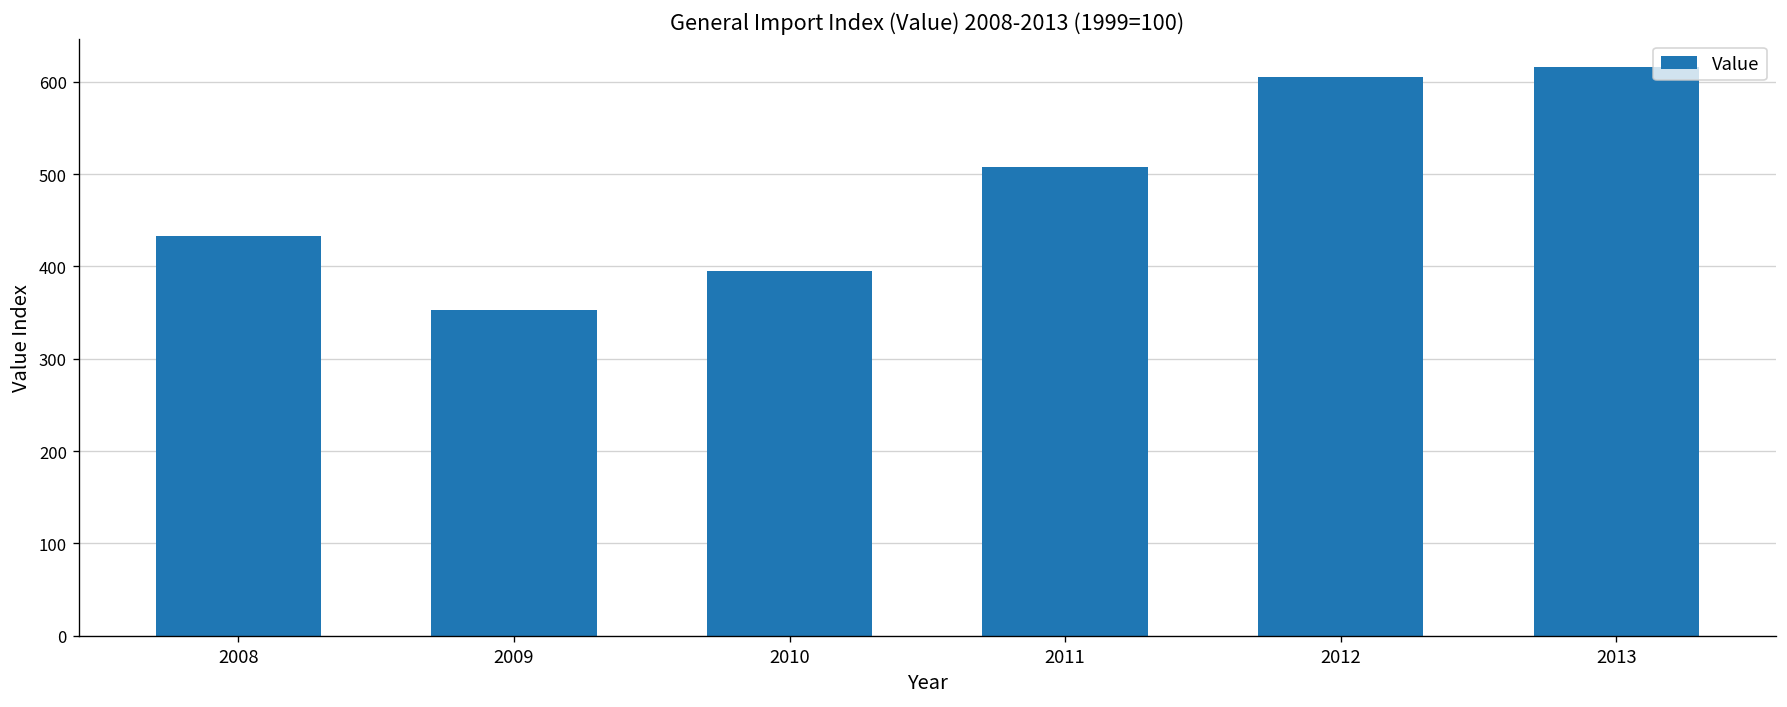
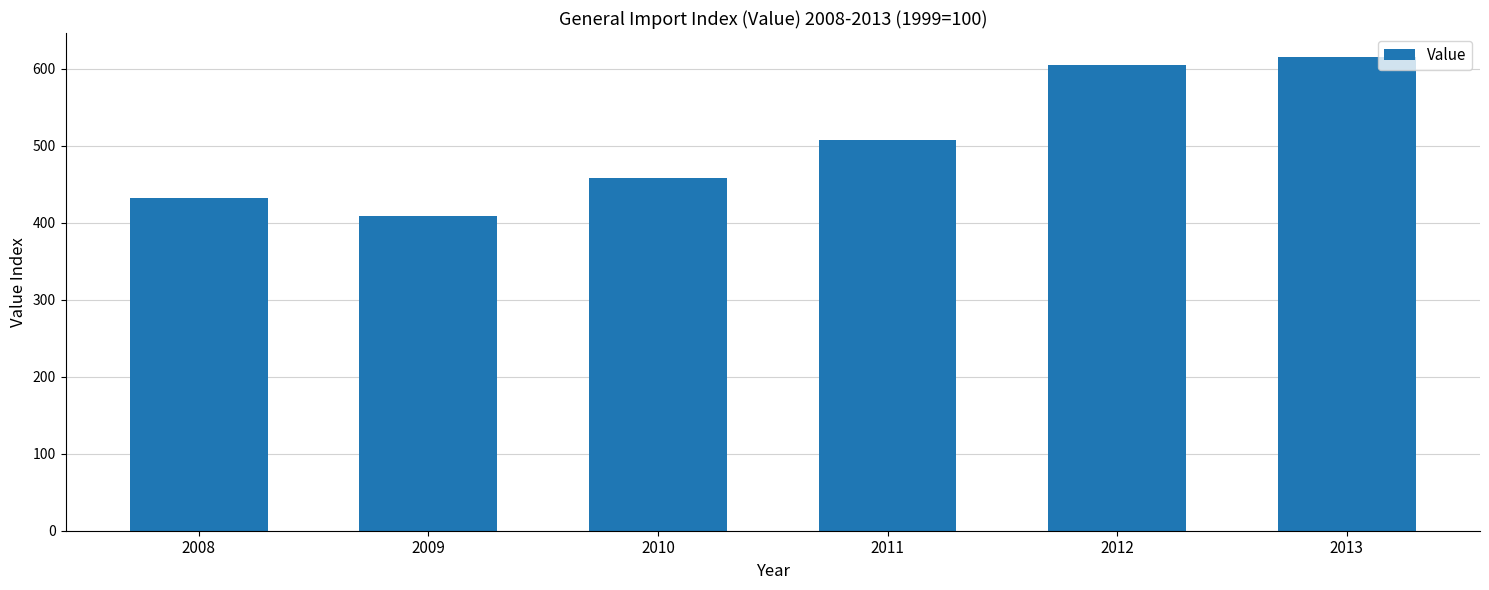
  {
    "2008": 430,
-   "2009": 350,
-   "2010": 400,
+   "2009": 410,
+   "2010": 460,
    "2011": 510,
    "2012": 600,
    "2013": 620
  }
